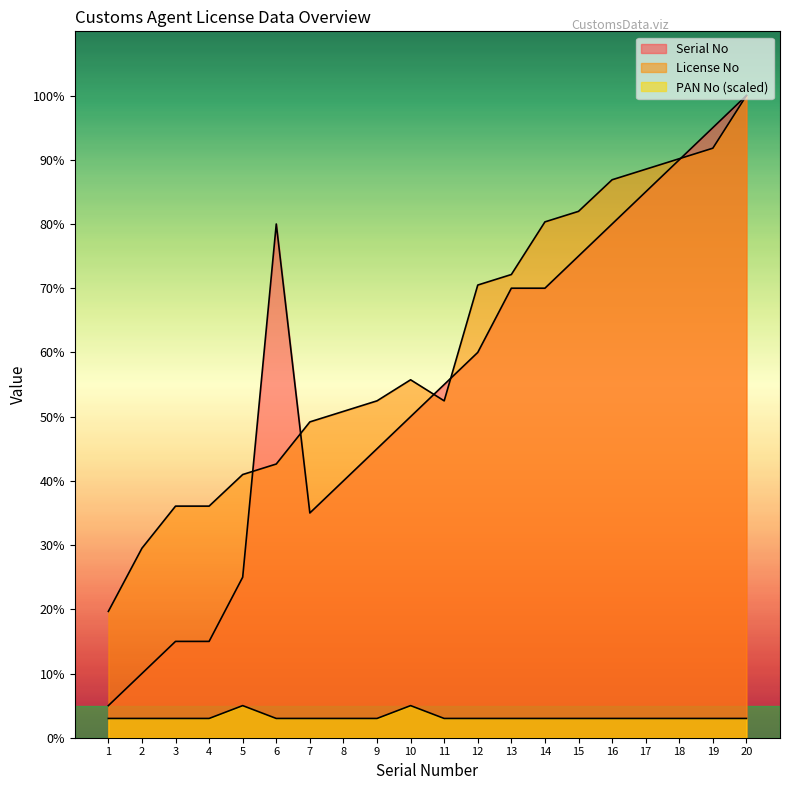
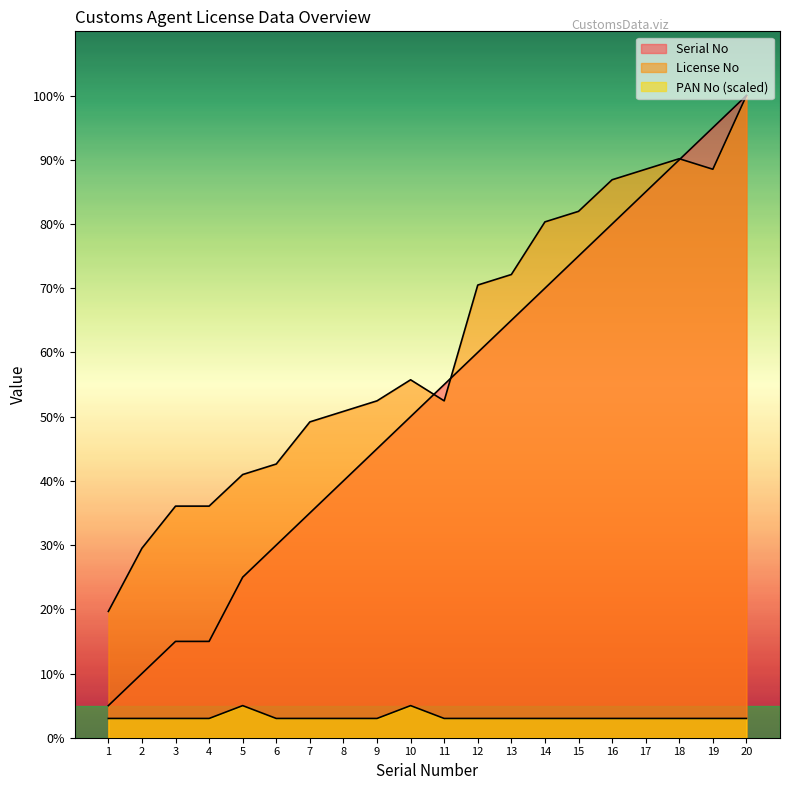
  {
    "Serial No": {
      "2": "10%",
      "3": "15%",
      "4": "15%",
      "5": "25%",
-     "6": "80%",
+     "6": "30%",
      "7": "35%",
      "8": "40%",
      "9": "45%",
      "10": "50%",
      "11": "55%",
      "12": "60%",
-     "13": "70%",
+     "13": "65%",
      "14": "70%",
      "15": "75%",
      "16": "80%",
      "17": "85%",
      "19": "95%"
    },
    "License No": {
      "1": "20%",
      "2": "30%",
      "3": "36%",
      "4": "36%",
      "5": "41%",
      "6": "43%",
      "7": "49%",
      "8": "51%",
      "9": "52%",
      "10": "56%",
      "11": "52%",
      "12": "70%",
      "13": "72%",
      "14": "80%",
      "15": "82%",
      "16": "87%",
      "17": "89%",
-     "19": "92%"
+     "19": "89%"
    }
  }
